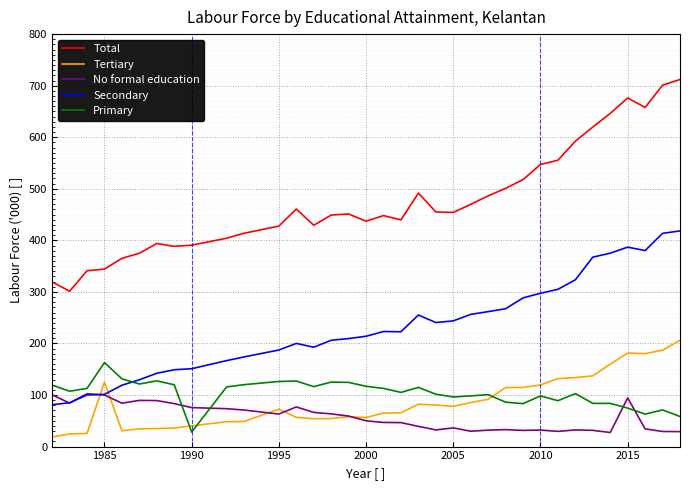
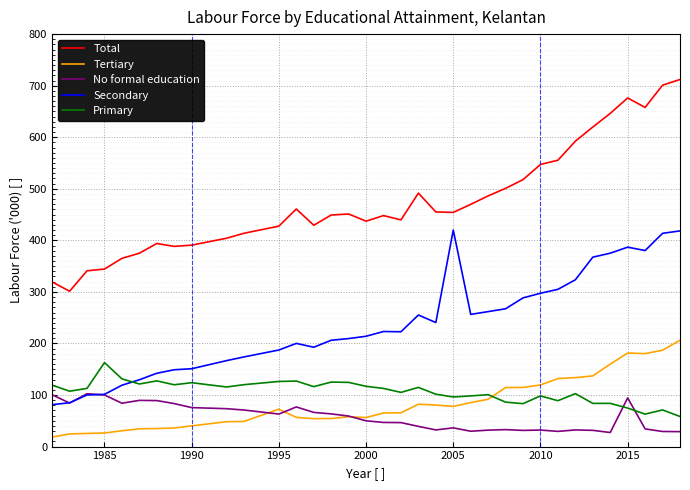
  {
    "Total": {
      "1985": 340,
      "1990": 390,
      "1995": 430,
      "2000": 440,
      "2005": 450,
      "2010": 550,
      "2015": 680
    },
    "Tertiary": {
-     "1985": 130,
+     "1985": 30,
      "1990": 40,
      "1995": 70,
      "2000": 60,
      "2005": 80,
      "2010": 120,
      "2015": 180
    },
    "No formal education": {
      "1990": 80,
      "1995": 60,
      "2000": 50,
      "2005": 40,
      "2010": 30,
      "2015": 90
    },
    "Secondary": {
      "1990": 150,
      "1995": 190,
      "2000": 210,
-     "2005": 240,
+     "2005": 420,
      "2010": 300,
      "2015": 390
    },
    "Primary": {
      "1985": 160,
-     "1990": 30,
+     "1990": 120,
      "1995": 130,
      "2000": 120,
      "2005": 100,
      "2010": 100,
      "2015": 70
    }
  }
